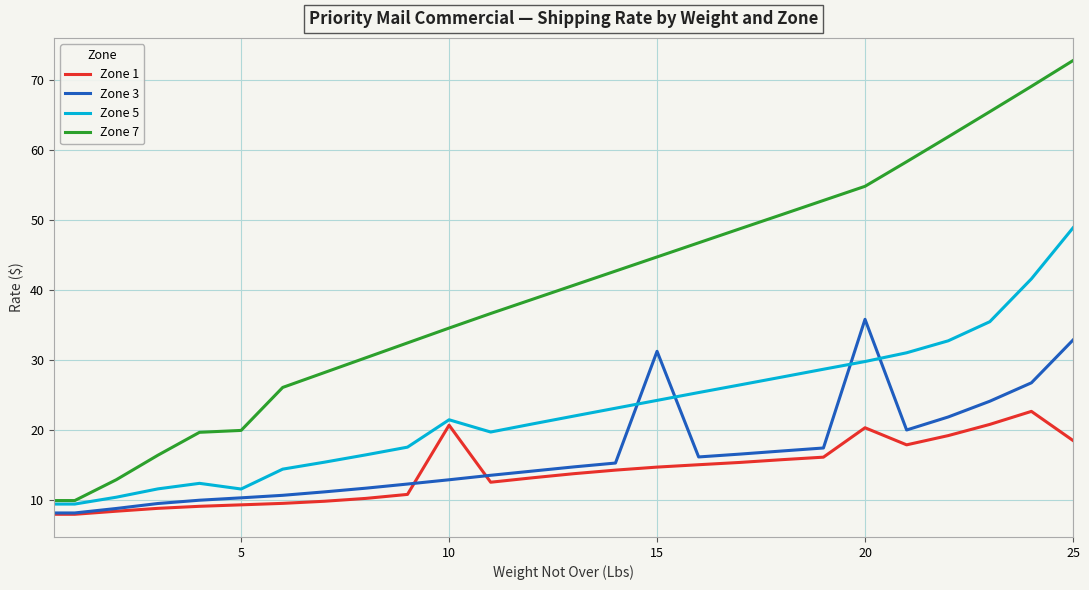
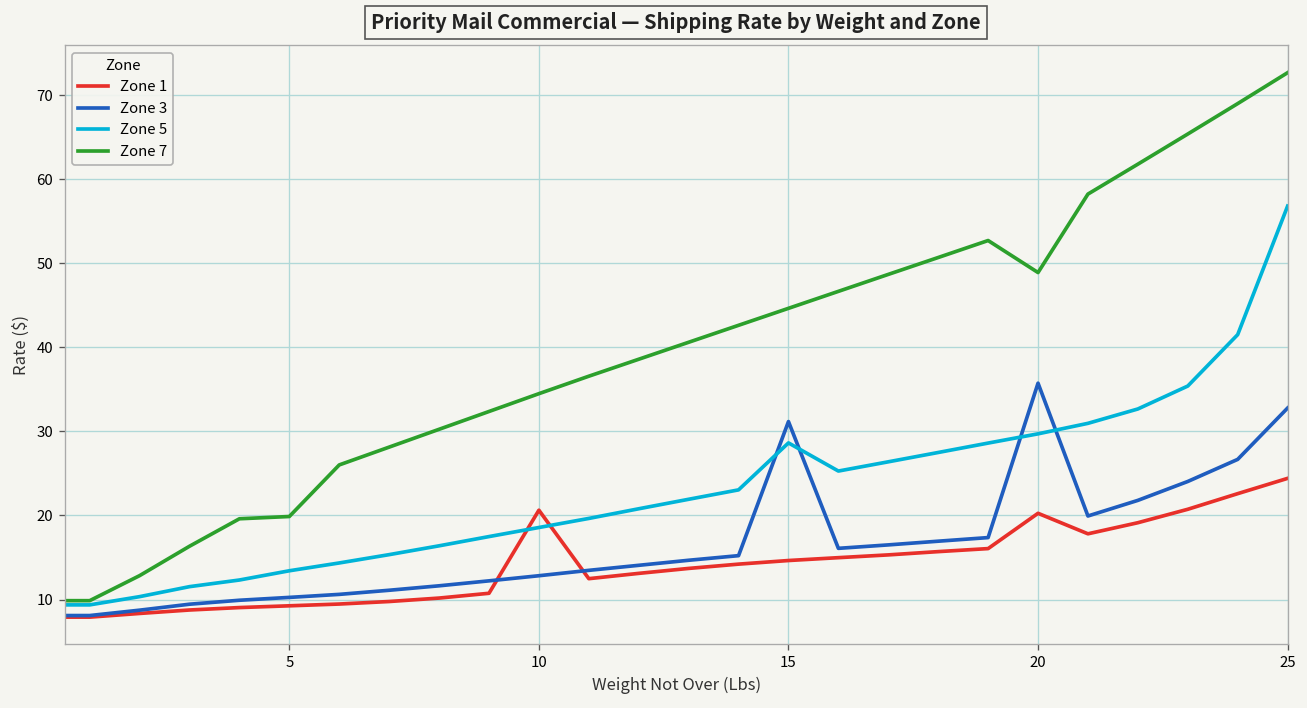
  {
    "Zone 1": {
      "5": 9,
      "10": 21,
      "15": 15,
      "20": 20,
-     "25": 18
+     "25": 24
    },
    "Zone 3": {
      "5": 10,
      "10": 13,
      "15": 31,
      "20": 36,
      "25": 33
    },
    "Zone 5": {
-     "5": 12,
-     "10": 21,
-     "15": 24,
+     "5": 13,
+     "10": 19,
+     "15": 29,
      "20": 30,
-     "25": 49
+     "25": 57
    },
    "Zone 7": {
      "5": 20,
      "10": 35,
      "15": 45,
-     "20": 55,
+     "20": 49,
      "25": 73
    }
  }
